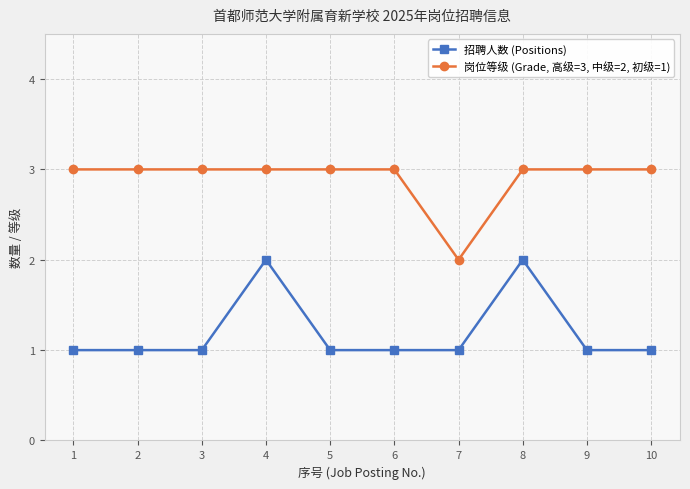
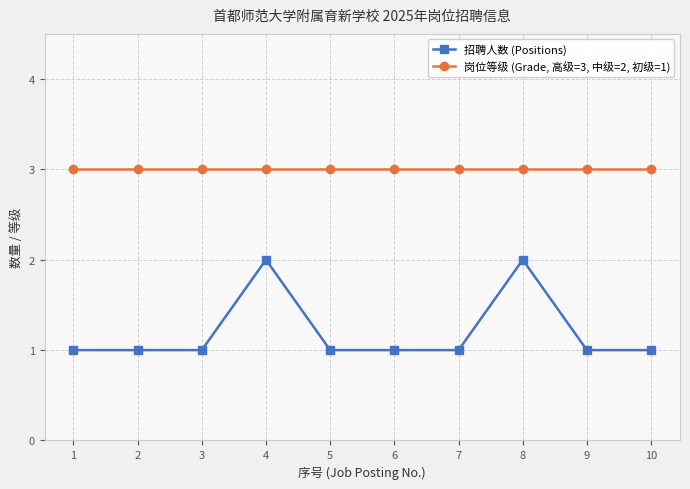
  {
    "招聘人数 (Positions)": {
      "1": 1,
      "2": 1,
      "3": 1,
      "4": 2,
      "5": 1,
      "6": 1,
      "7": 1,
      "8": 2,
      "9": 1,
      "10": 1
    },
    "岗位等级 (Grade, 高级=3, 中级=2, 初级=1)": {
      "1": 3,
      "2": 3,
      "3": 3,
      "4": 3,
      "5": 3,
      "6": 3,
-     "7": 2,
+     "7": 3,
      "8": 3,
      "9": 3,
      "10": 3
    }
  }
